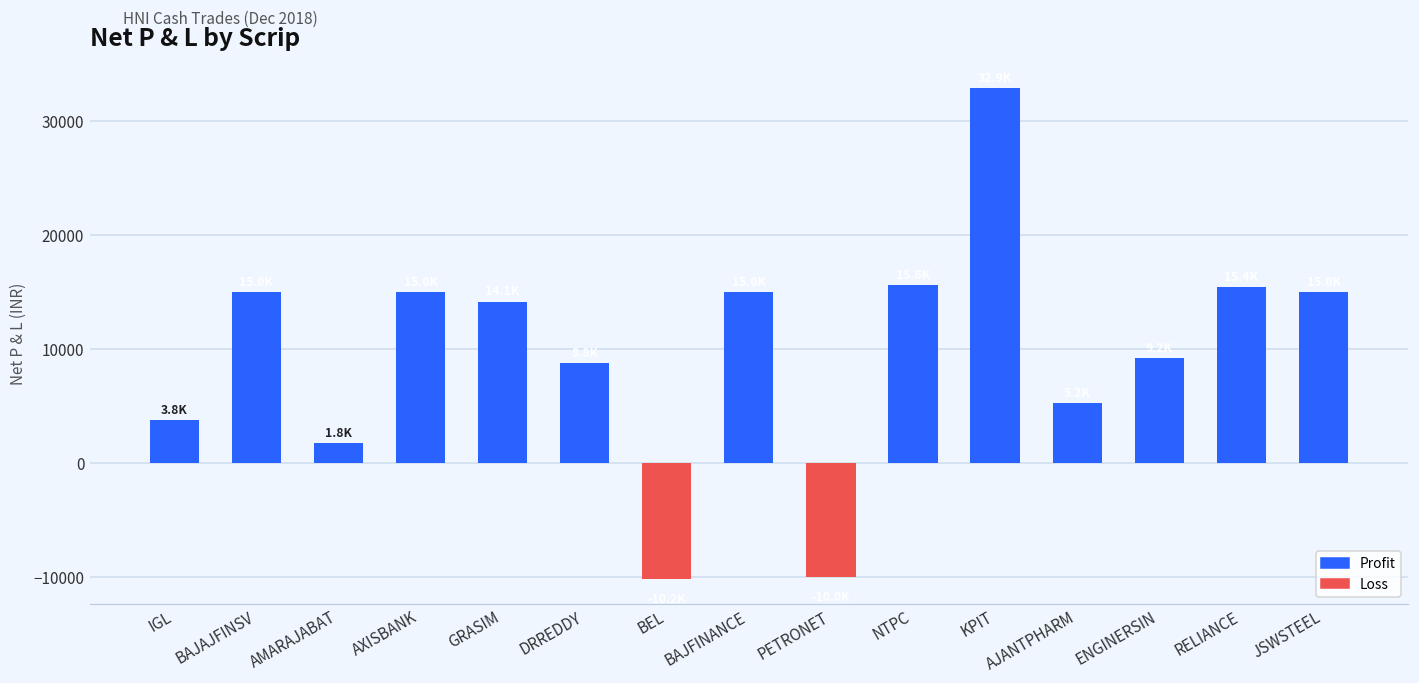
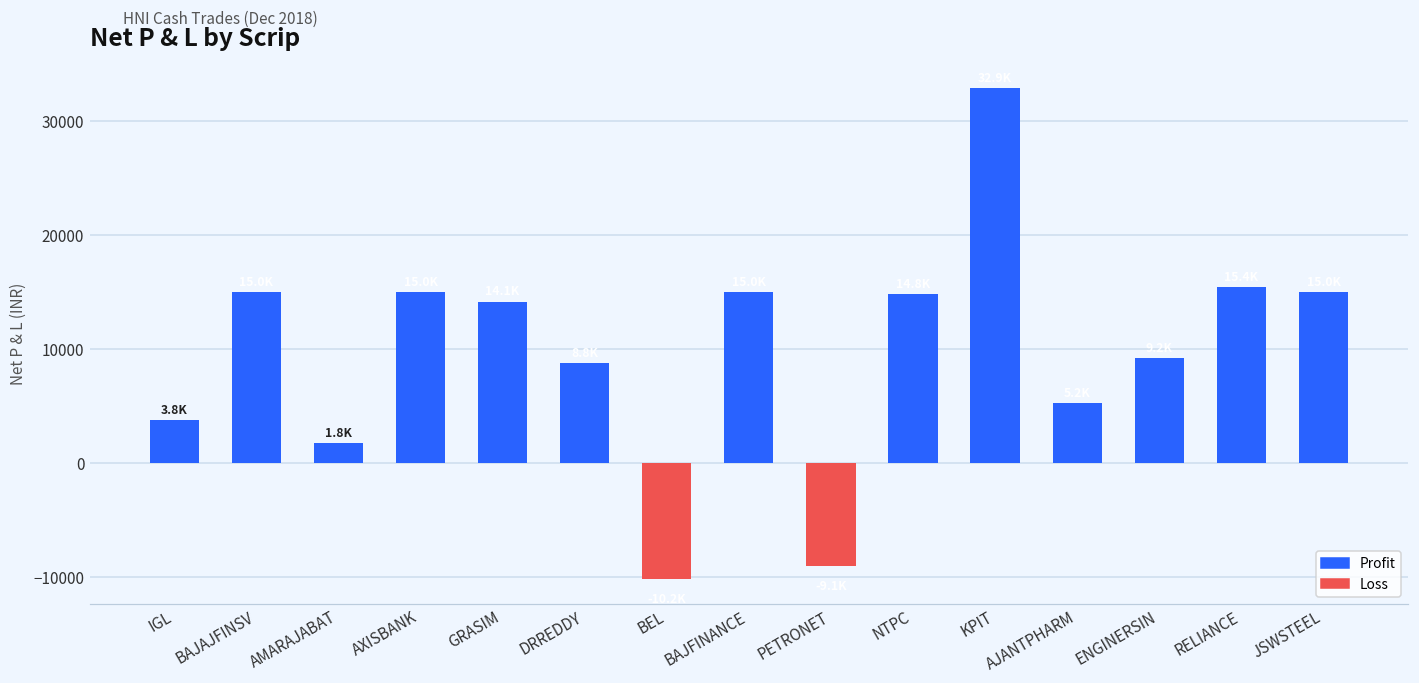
  {
    "BAJAJFINSV": 15000,
    "AXISBANK": 15000,
    "GRASIM": 14100,
    "DRREDDY": 8800,
    "BEL": -10200,
    "BAJFINANCE": 15000,
-   "PETRONET": -10000,
-   "NTPC": 15600,
+   "PETRONET": -9100,
+   "NTPC": 14800,
    "KPIT": 32900,
    "AJANTPHARM": 5200,
    "ENGINERSIN": 9200,
    "RELIANCE": 15400,
    "JSWSTEEL": 15000
  }
